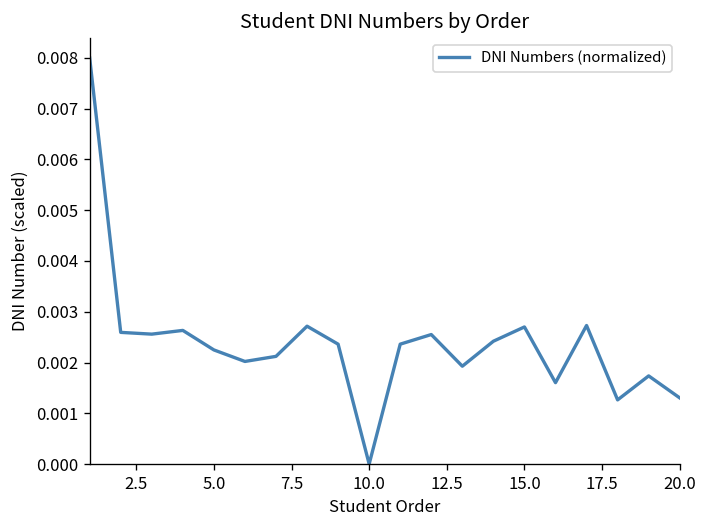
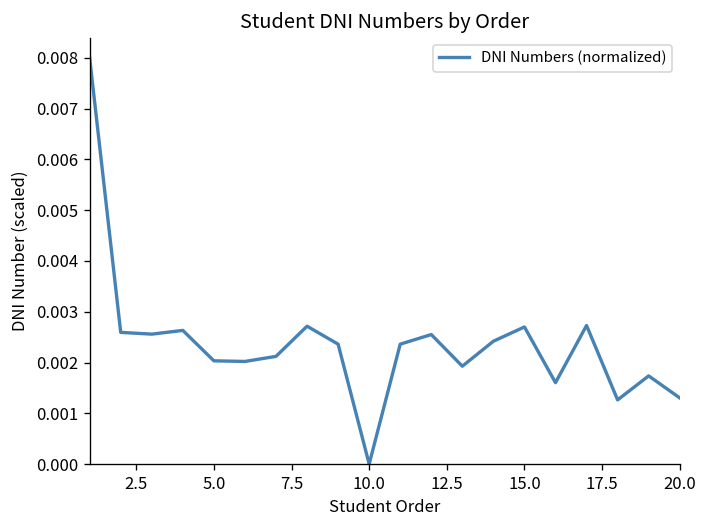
  {
-   "5.0": 0.0022,
+   "5.0": 0.0020,
    "10.0": 0.0000,
    "15.0": 0.0027,
    "20.0": 0.0013
  }
